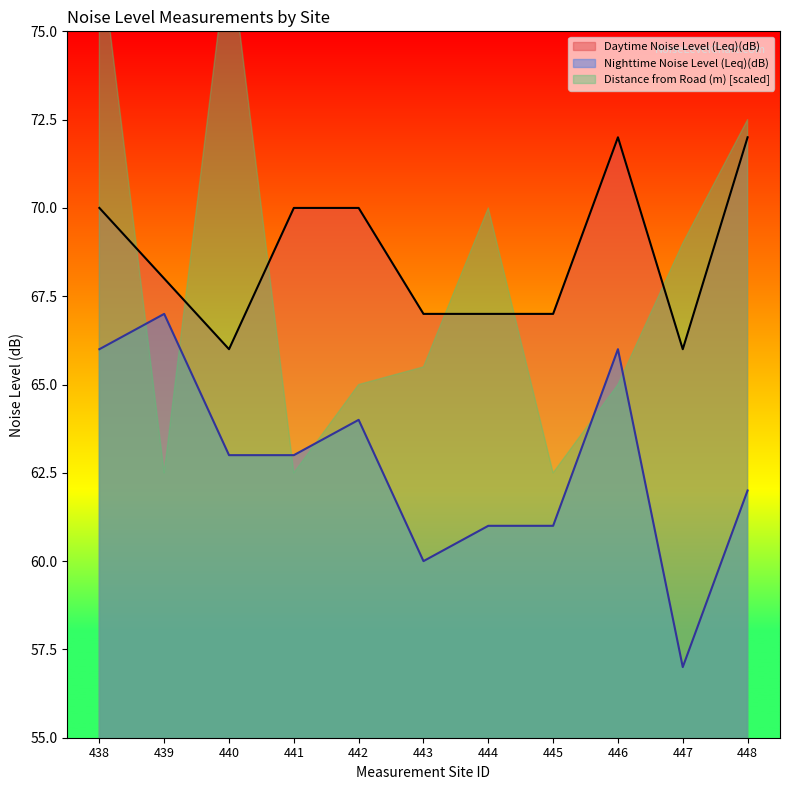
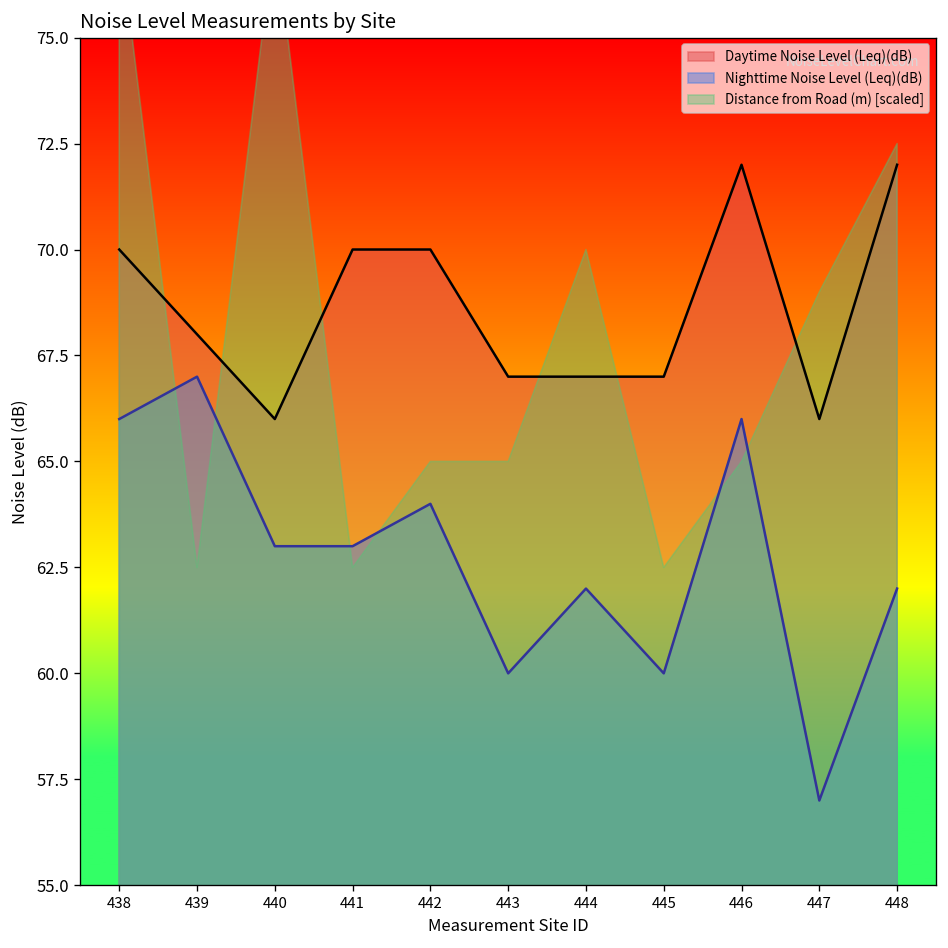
  {
    "Daytime Noise Level (Leq)(dB)": {
      "438": 70.0,
      "439": 68.0,
      "440": 66.0,
      "441": 70.0,
      "442": 70.0,
      "443": 67.0,
      "444": 67.0,
      "445": 67.0,
      "446": 72.0,
      "447": 66.0,
      "448": 72.0
    },
    "Nighttime Noise Level (Leq)(dB)": {
      "438": 66,
      "439": 67,
      "440": 63,
      "441": 63,
      "442": 64,
      "443": 60,
-     "444": 61,
-     "445": 61,
+     "444": 62,
+     "445": 60,
      "446": 66,
      "447": 57,
      "448": 62
    },
    "Distance from Road (m) [scaled]": {
      "439": 62.5,
      "441": 62.5,
      "442": 65.0,
-     "443": 65.5,
+     "443": 65.0,
      "444": 70.0,
      "445": 62.5,
      "446": 65.0,
      "447": 69.0,
      "448": 72.5
    }
  }
